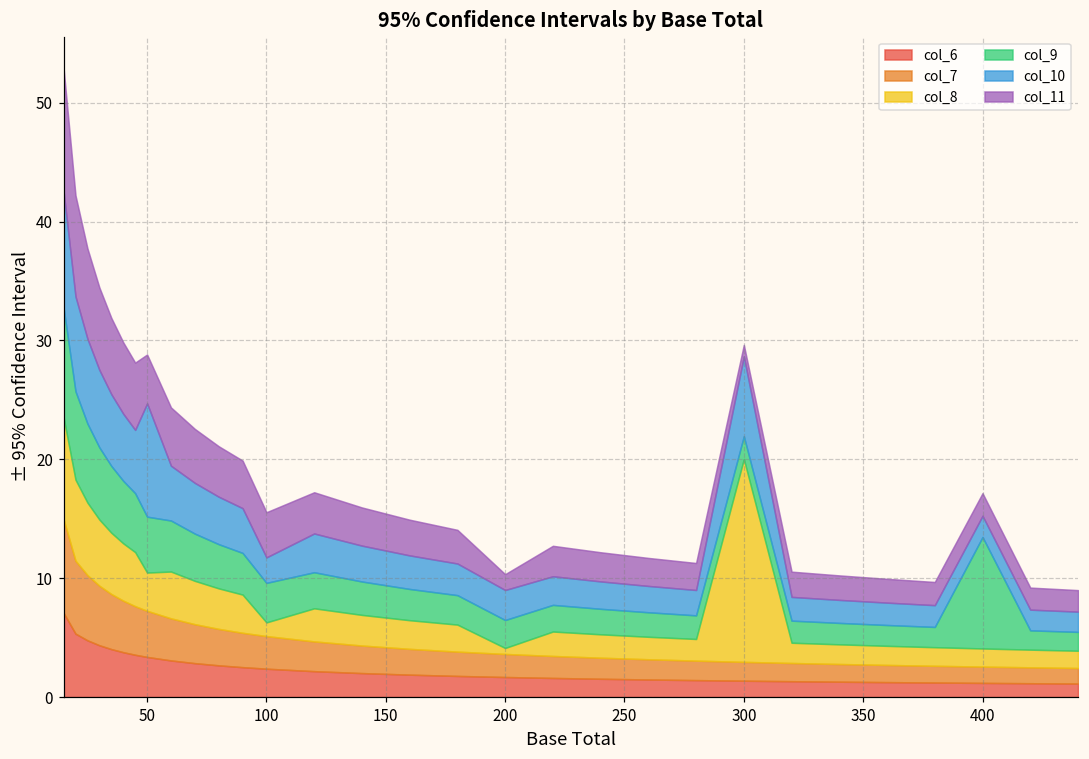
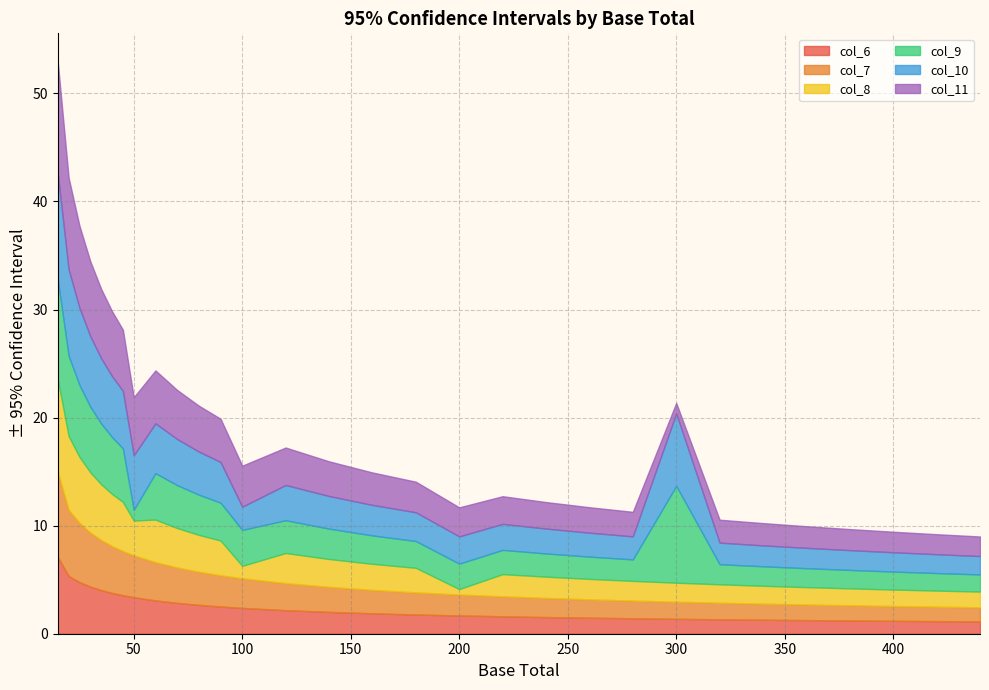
  {
    "col_8": {
      "50": 3.2,
      "100": 1.2,
      "200": 0.5,
-     "300": 17.1,
+     "300": 1.8,
      "400": 1.5
    },
    "col_9": {
-     "50": 4.7,
+     "50": 1.0,
      "100": 3.3,
      "200": 2.4,
-     "300": 1.9,
-     "400": 9.4
+     "300": 9.0,
+     "400": 1.7
    },
    "col_10": {
-     "50": 9.5,
+     "50": 5.1,
      "100": 2.1,
      "200": 2.5,
      "300": 6.7,
      "400": 1.8
    },
    "col_11": {
-     "50": 4.1,
+     "50": 5.4,
      "100": 3.8,
-     "200": 1.3,
+     "200": 2.7,
      "300": 1.0,
      "400": 1.9
    }
  }
